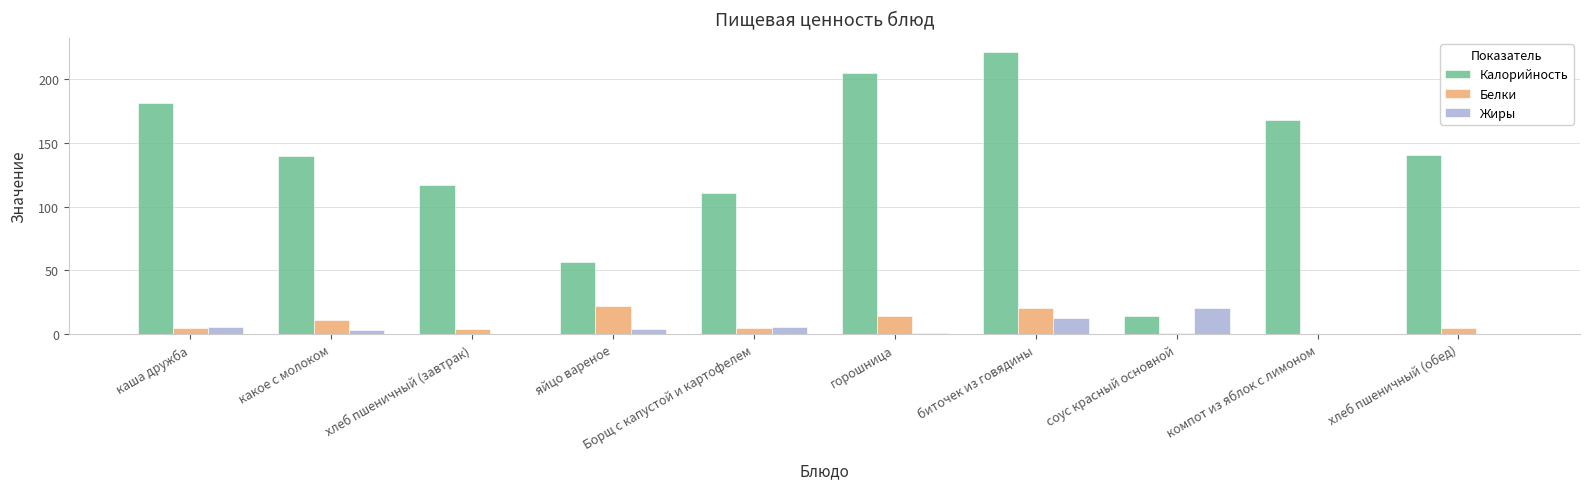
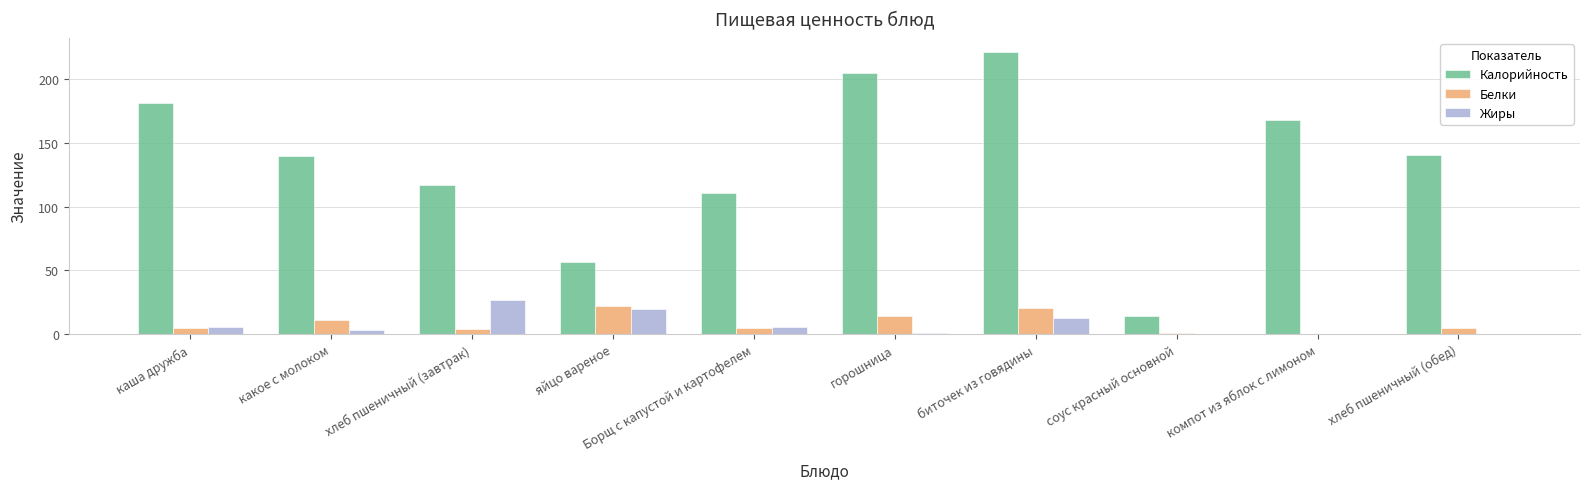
  {
    "Калорийность": {
      "каша дружба": 182,
      "какое с молоком": 139,
      "хлеб пшеничный (завтрак)": 117,
      "яйцо вареное": 57,
      "Борщ с капустой и картофелем": 110,
      "горошница": 205,
      "биточек из говядины": 221,
      "соус красный основной": 14,
      "компот из яблок с лимоном": 168,
      "хлеб пшеничный (обед)": 141
    },
    "Белки": {
      "каша дружба": 5,
      "какое с молоком": 11,
      "хлеб пшеничный (завтрак)": 4,
      "яйцо вареное": 22,
      "Борщ с капустой и картофелем": 5,
      "горошница": 15,
      "биточек из говядины": 21,
      "хлеб пшеничный (обед)": 5
    },
    "Жиры": {
      "каша дружба": 6,
      "какое с молоком": 3,
-     "хлеб пшеничный (завтрак)": 0,
-     "яйцо вареное": 4,
+     "хлеб пшеничный (завтрак)": 27,
+     "яйцо вареное": 20,
      "Борщ с капустой и картофелем": 6,
      "биточек из говядины": 13,
-     "соус красный основной": 21
+     "соус красный основной": 1
    }
  }
